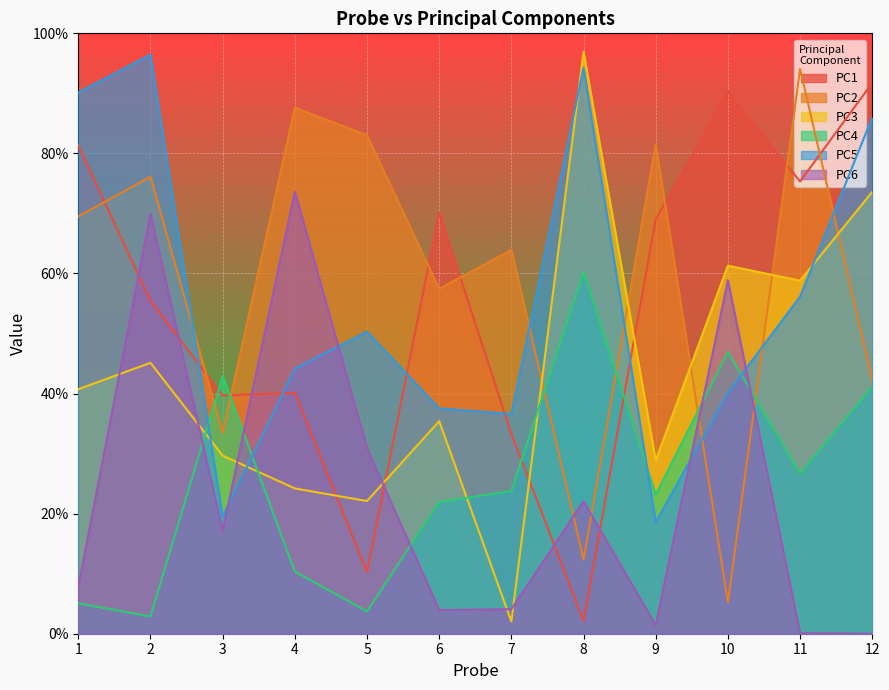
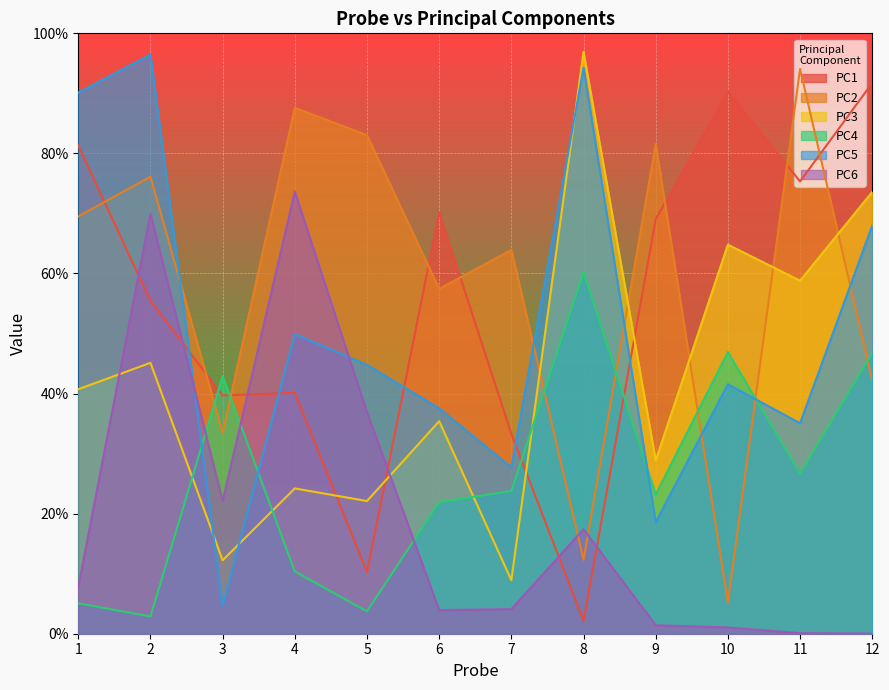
  {
    "PC3": {
      "1": "41%",
      "2": "45%",
-     "3": "30%",
+     "3": "12%",
      "4": "24%",
      "5": "22%",
      "6": "35%",
-     "7": "2%",
+     "7": "9%",
      "8": "97%",
      "9": "29%",
-     "10": "61%",
+     "10": "65%",
      "11": "59%",
      "12": "74%"
    },
    "PC4": {
      "1": "5%",
      "2": "3%",
      "3": "43%",
      "4": "10%",
      "5": "4%",
      "6": "22%",
      "7": "24%",
      "8": "60%",
      "9": "23%",
      "10": "47%",
      "11": "27%",
-     "12": "41%"
+     "12": "47%"
    },
    "PC5": {
      "1": "90%",
      "2": "96%",
-     "3": "19%",
-     "4": "44%",
-     "5": "50%",
+     "3": "5%",
+     "4": "50%",
+     "5": "45%",
      "6": "38%",
-     "7": "37%",
+     "7": "28%",
      "8": "94%",
      "9": "19%",
-     "10": "40%",
-     "11": "56%",
-     "12": "86%"
+     "10": "42%",
+     "11": "35%",
+     "12": "68%"
    },
    "PC6": {
      "1": "8%",
      "2": "70%",
-     "3": "17%",
+     "3": "22%",
      "4": "74%",
-     "5": "31%",
+     "5": "37%",
      "6": "4%",
      "7": "4%",
-     "8": "22%",
+     "8": "17%",
      "9": "1%",
-     "10": "59%",
+     "10": "1%",
      "11": "0%",
      "12": "0%"
    }
  }
